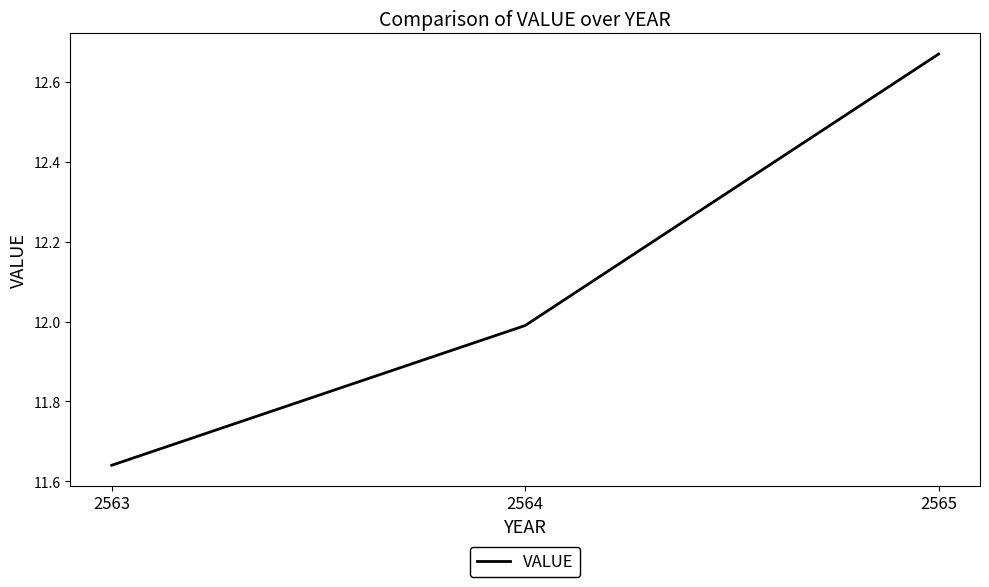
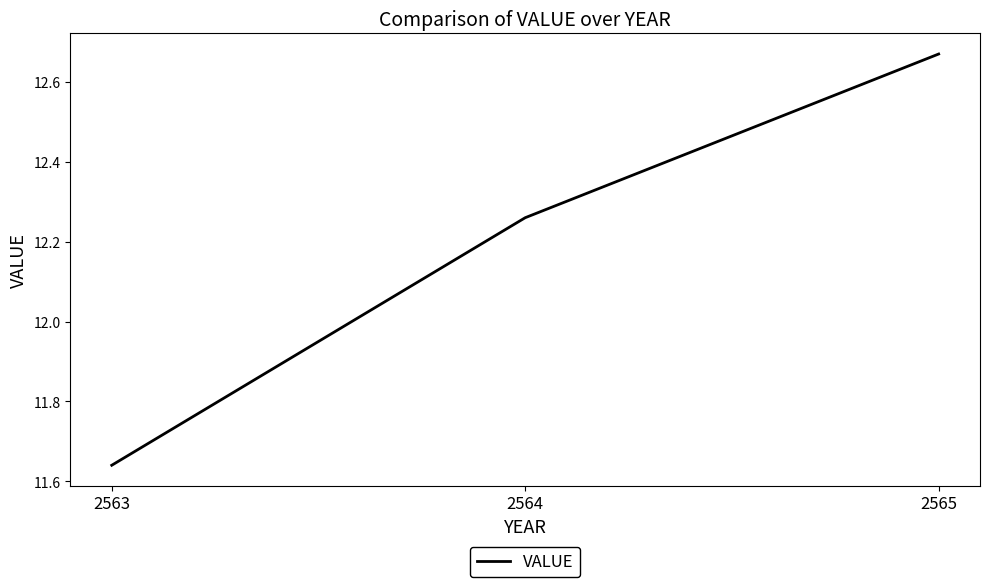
  {
    "2563": 11.64,
-   "2564": 11.99,
+   "2564": 12.26,
    "2565": 12.67
  }
